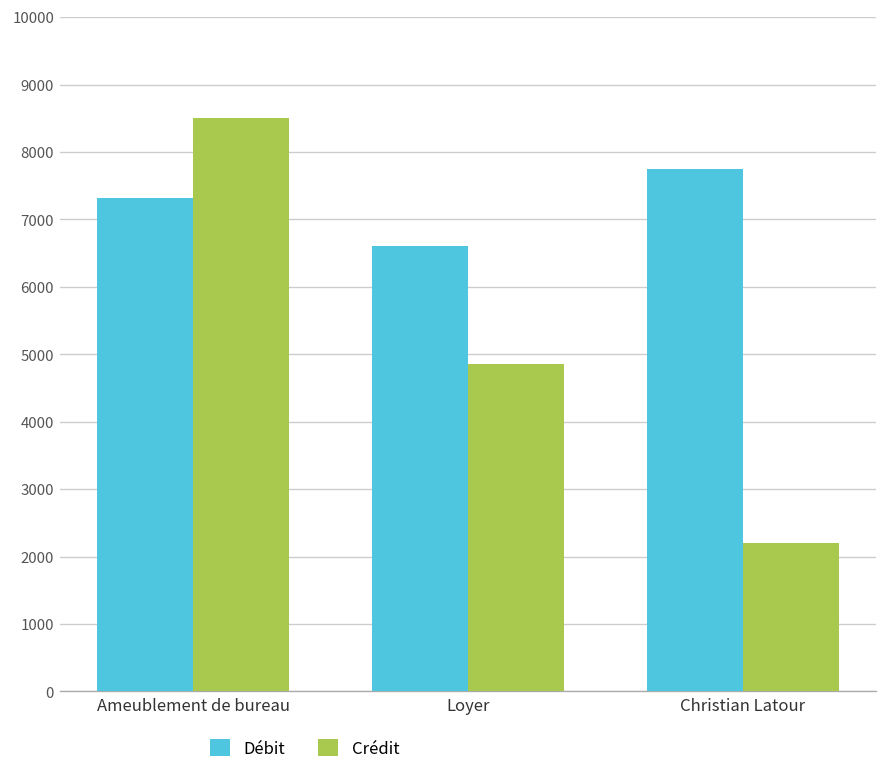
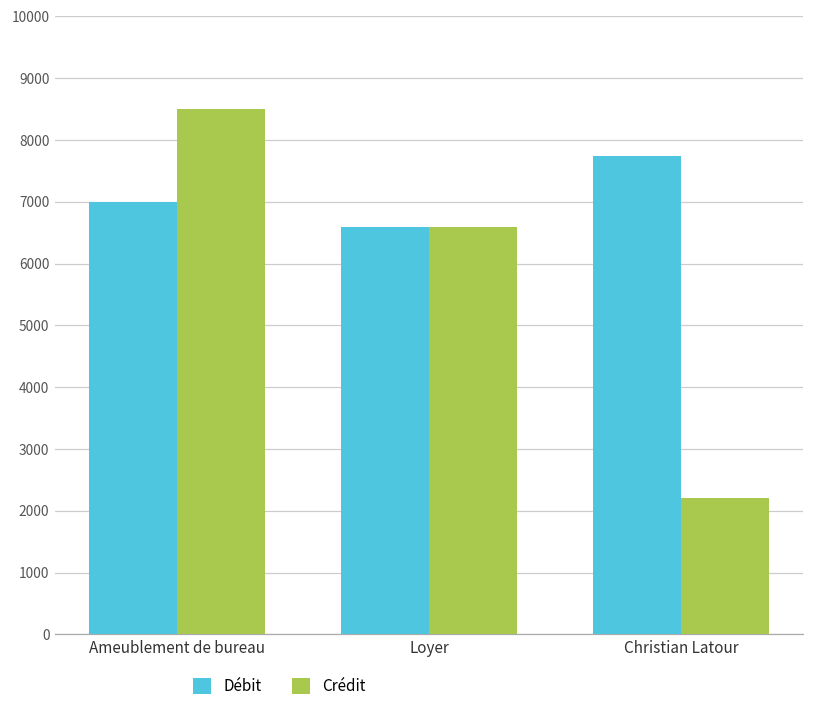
  {
    "Débit": {
-     "Ameublement de bureau": 7300,
+     "Ameublement de bureau": 7000,
      "Loyer": 6600,
      "Christian Latour": 7700
    },
    "Crédit": {
      "Ameublement de bureau": 8500,
-     "Loyer": 4900,
+     "Loyer": 6600,
      "Christian Latour": 2200
    }
  }
